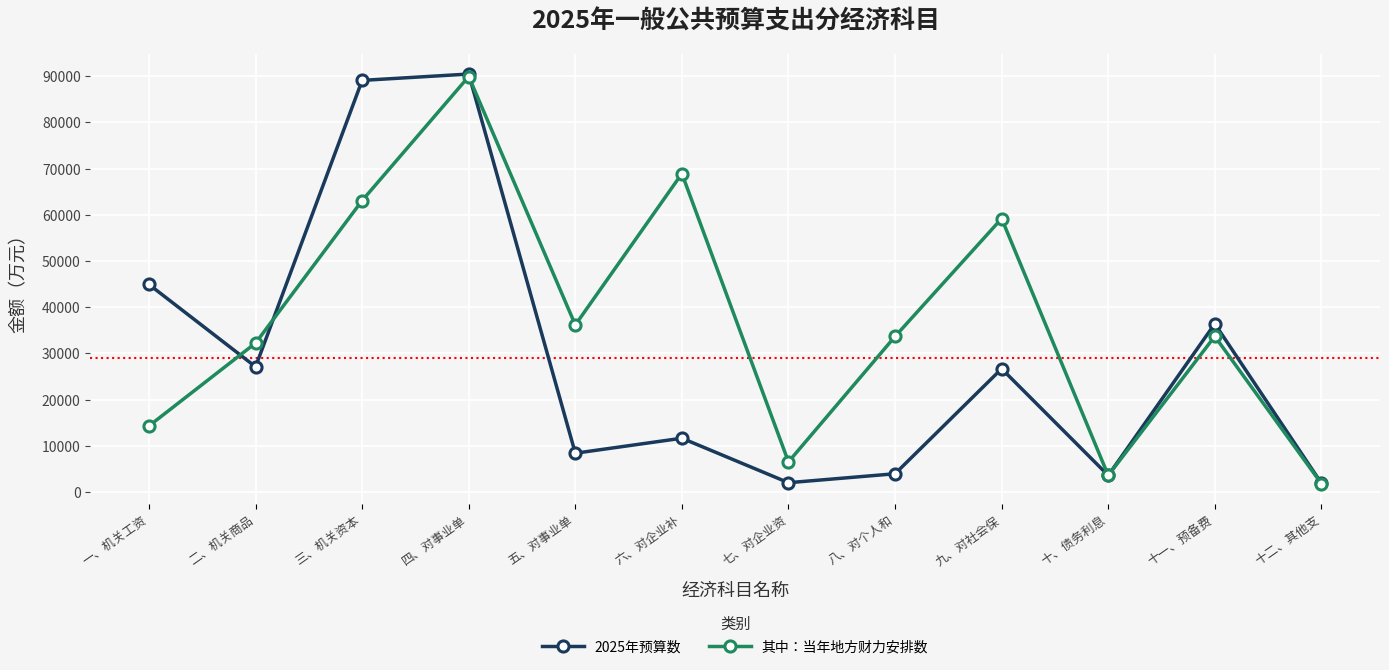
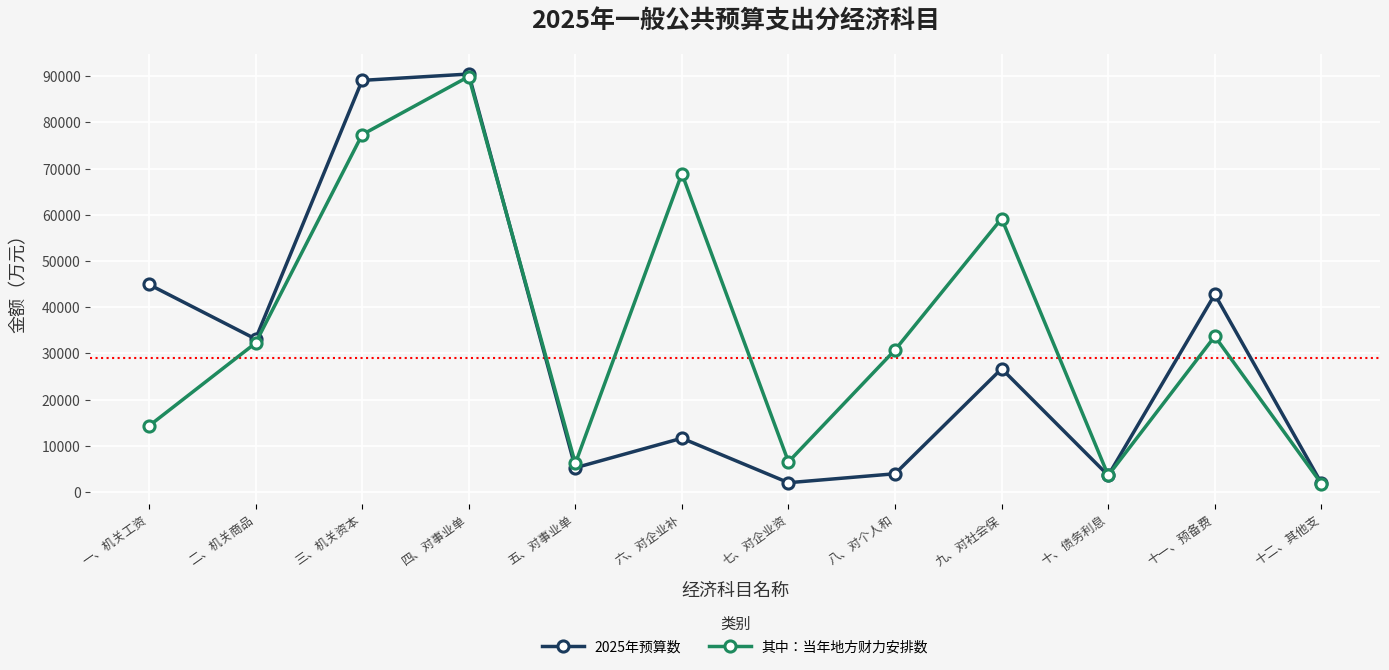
  {
    "2025年预算数": {
      "一、机关工资": 45000,
-     "二、机关商品": 27000,
+     "二、机关商品": 33000,
      "三、机关资本": 89000,
-     "五、对事业单": 8000,
+     "五、对事业单": 5000,
      "六、对企业补": 12000,
      "七、对企业资": 2000,
      "八、对个人和": 4000,
      "九、对社会保": 27000,
-     "十一、预备费": 36000
+     "十一、预备费": 43000
    },
    "其中：当年地方财力安排数": {
      "一、机关工资": 14000,
      "二、机关商品": 32000,
-     "三、机关资本": 63000,
-     "五、对事业单": 36000,
+     "三、机关资本": 77000,
+     "五、对事业单": 6000,
      "六、对企业补": 69000,
      "七、对企业资": 7000,
-     "八、对个人和": 34000,
+     "八、对个人和": 31000,
      "九、对社会保": 59000,
      "十一、预备费": 34000
    }
  }
